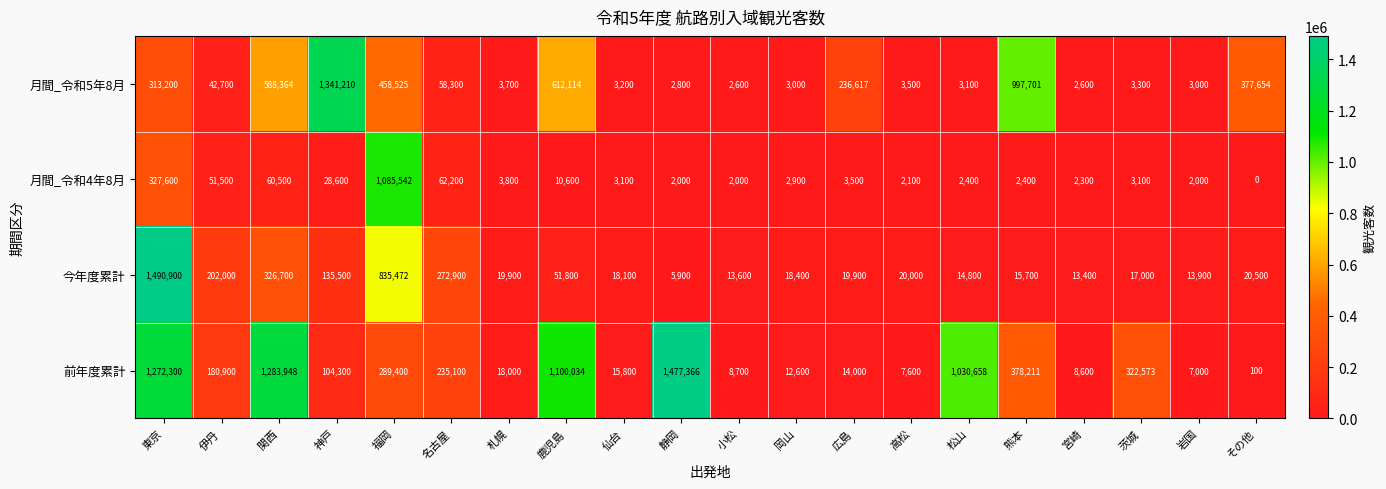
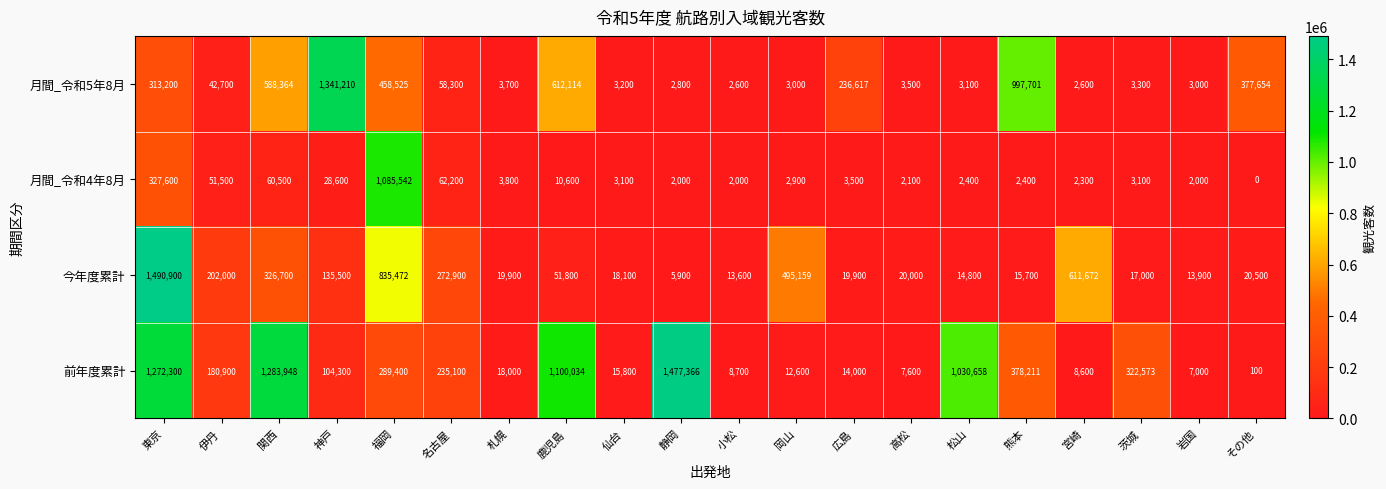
  {
    "月間_令和5年8月": {
      "東京": "313,200",
      "伊丹": "42,700",
      "関西": "588,364",
      "神戸": "1,341,210",
      "福岡": "458,525",
      "名古屋": "58,300",
      "札幌": "3,700",
      "鹿児島": "612,114",
      "仙台": "3,200",
      "静岡": "2,800",
      "小松": "2,600",
      "岡山": "3,000",
      "広島": "236,617",
      "高松": "3,500",
      "松山": "3,100",
      "熊本": "997,701",
      "宮崎": "2,600",
      "茨城": "3,300",
      "岩国": "3,000",
      "その他": "377,654"
    },
    "月間_令和4年8月": {
      "東京": "327,600",
      "伊丹": "51,500",
      "関西": "60,500",
      "神戸": "28,600",
      "福岡": "1,085,542",
      "名古屋": "62,200",
      "札幌": "3,800",
      "鹿児島": "10,600",
      "仙台": "3,100",
      "静岡": "2,000",
      "小松": "2,000",
      "岡山": "2,900",
      "広島": "3,500",
      "高松": "2,100",
      "松山": "2,400",
      "熊本": "2,400",
      "宮崎": "2,300",
      "茨城": "3,100",
      "岩国": "2,000",
      "その他": "0"
    },
    "今年度累計": {
      "東京": "1,490,900",
      "伊丹": "202,000",
      "関西": "326,700",
      "神戸": "135,500",
      "福岡": "835,472",
      "名古屋": "272,900",
      "札幌": "19,900",
      "鹿児島": "51,800",
      "仙台": "18,100",
      "静岡": "5,900",
      "小松": "13,600",
-     "岡山": "18,400",
+     "岡山": "495,159",
      "広島": "19,900",
      "高松": "20,000",
      "松山": "14,800",
      "熊本": "15,700",
-     "宮崎": "13,400",
+     "宮崎": "611,672",
      "茨城": "17,000",
      "岩国": "13,900",
      "その他": "20,500"
    },
    "前年度累計": {
      "東京": "1,272,300",
      "伊丹": "180,900",
      "関西": "1,283,948",
      "神戸": "104,300",
      "福岡": "289,400",
      "名古屋": "235,100",
      "札幌": "18,000",
      "鹿児島": "1,100,034",
      "仙台": "15,800",
      "静岡": "1,477,366",
      "小松": "8,700",
      "岡山": "12,600",
      "広島": "14,000",
      "高松": "7,600",
      "松山": "1,030,658",
      "熊本": "378,211",
      "宮崎": "8,600",
      "茨城": "322,573",
      "岩国": "7,000",
      "その他": "100"
    }
  }
